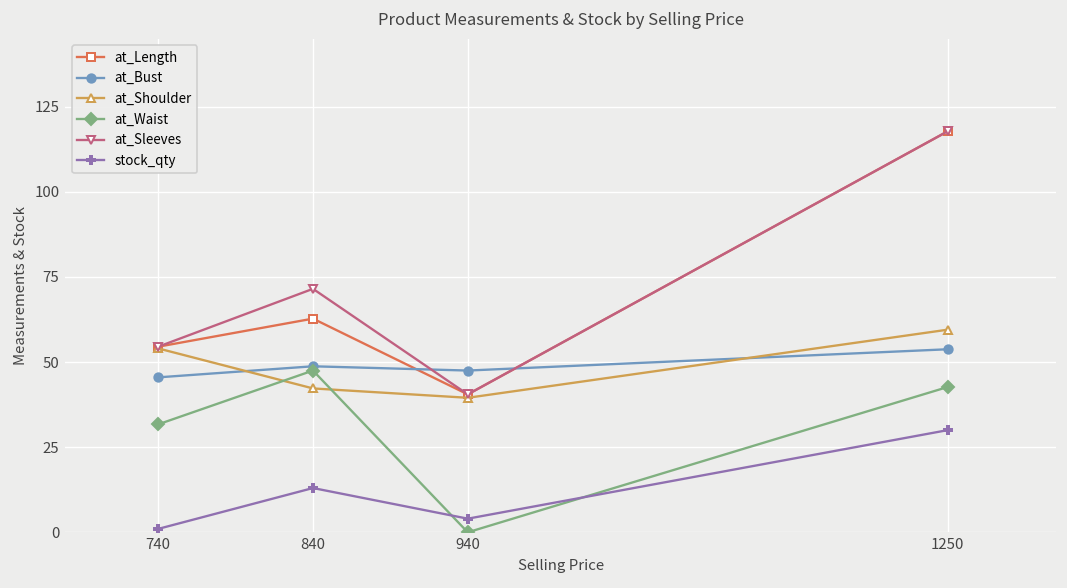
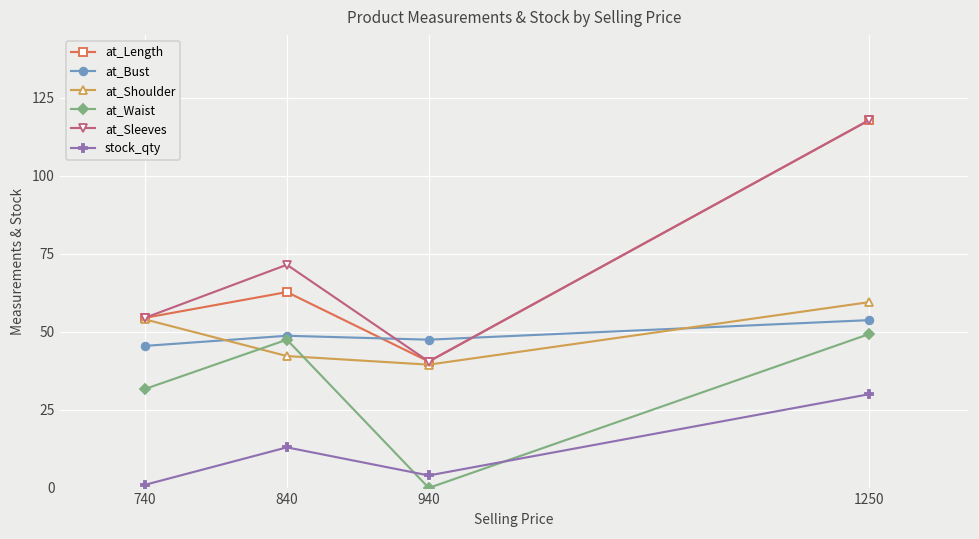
  {
    "at_Waist": {
      "740": 32,
      "840": 48,
      "940": 0,
-     "1250": 43
+     "1250": 49
    }
  }
